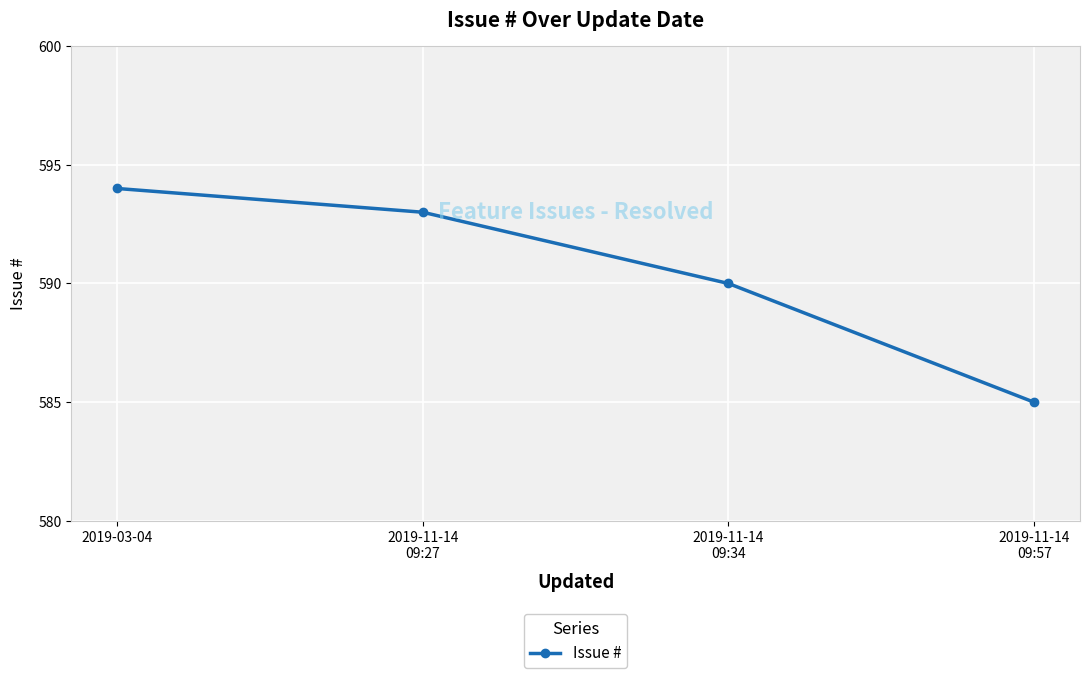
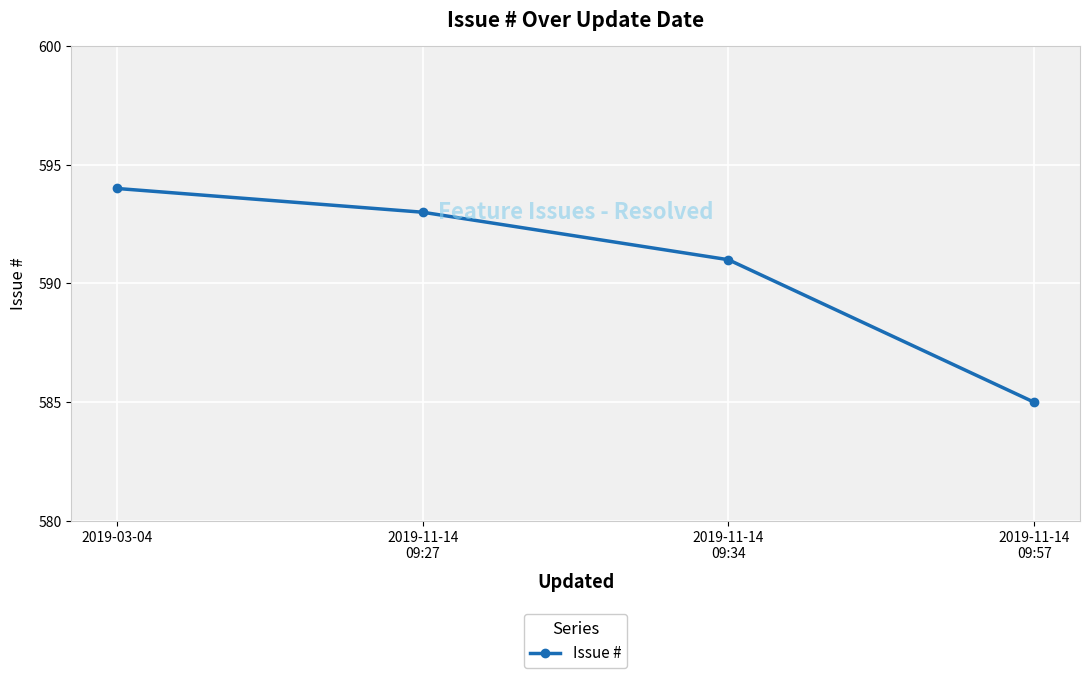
  {
    "2019-03-04": 594,
    "2019-11-14 09:27": 593,
-   "2019-11-14 09:34": 590,
+   "2019-11-14 09:34": 591,
    "2019-11-14 09:57": 585
  }
